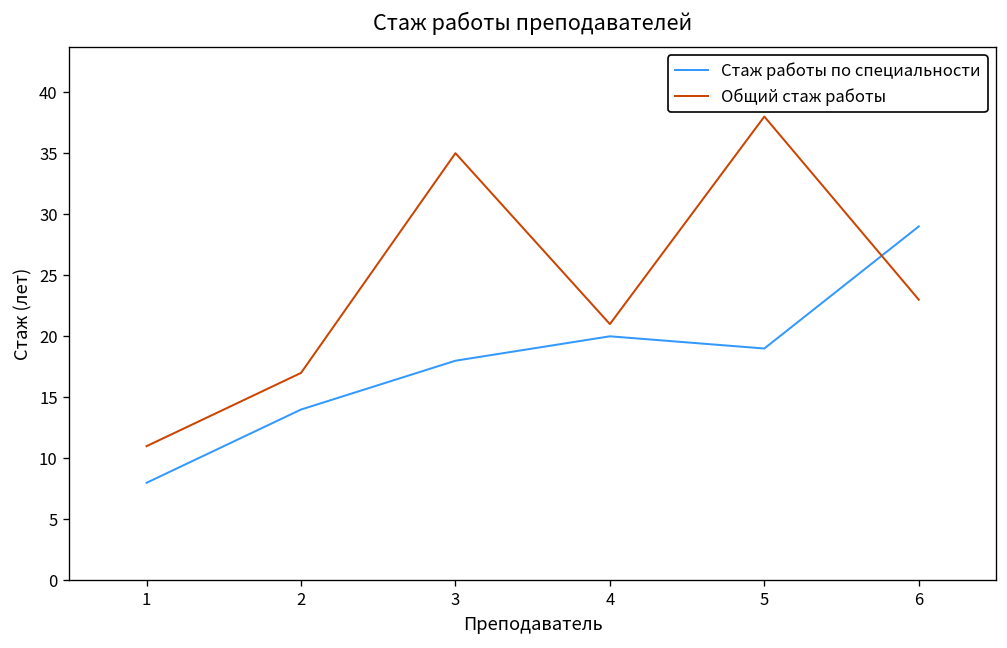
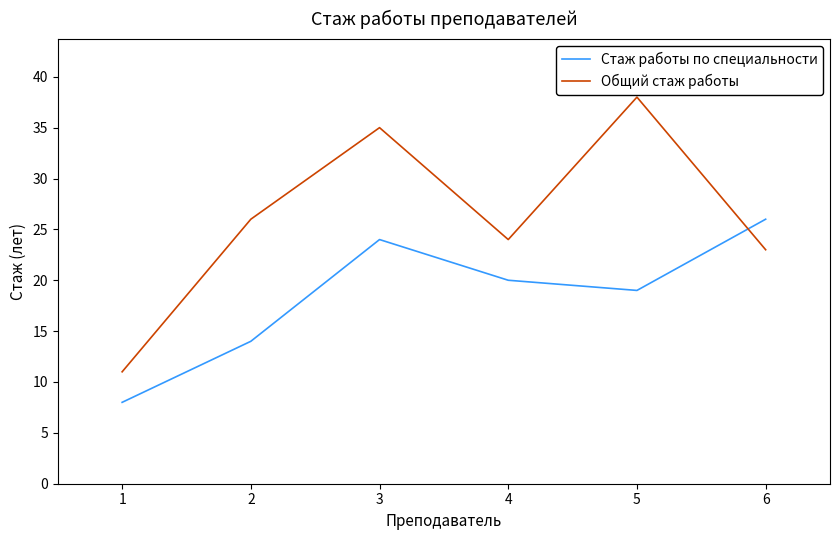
  {
    "Стаж работы по специальности": {
      "1": 8,
      "2": 14,
-     "3": 18,
+     "3": 24,
      "4": 20,
      "5": 19,
-     "6": 29
+     "6": 26
    },
    "Общий стаж работы": {
      "1": 11,
-     "2": 17,
+     "2": 26,
      "3": 35,
-     "4": 21,
+     "4": 24,
      "5": 38,
      "6": 23
    }
  }
